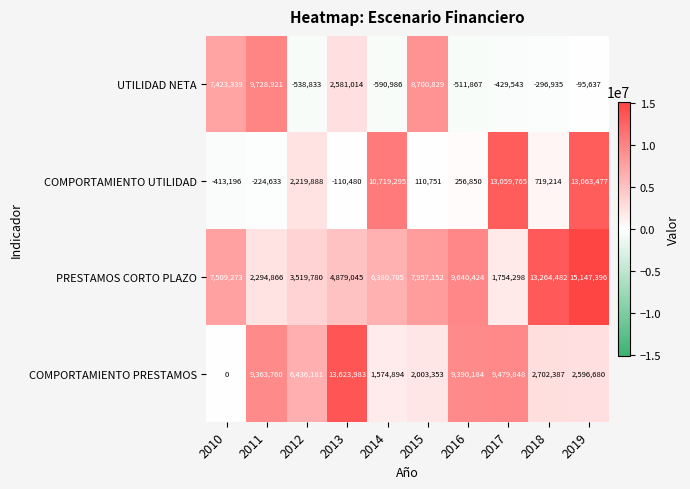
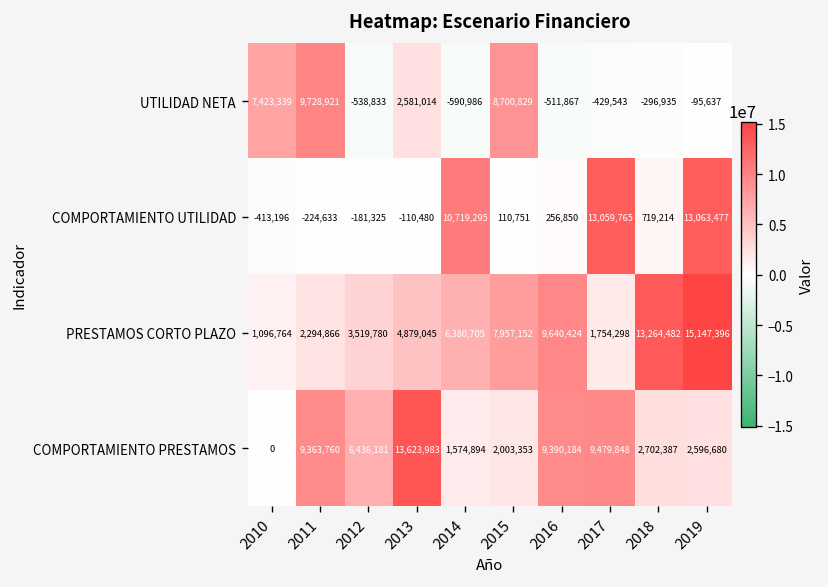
  {
    "UTILIDAD NETA": {
      "2010": "7,423,339",
      "2011": "9,728,921",
      "2012": "-538,833",
      "2013": "2,581,014",
      "2014": "-590,986",
      "2015": "8,700,829",
      "2016": "-511,867",
      "2017": "-429,543",
      "2018": "-296,935",
      "2019": "-95,637"
    },
    "COMPORTAMIENTO UTILIDAD": {
      "2010": "-413,196",
      "2011": "-224,633",
-     "2012": "2,219,888",
+     "2012": "-181,325",
      "2013": "-110,480",
      "2014": "10,719,295",
      "2015": "110,751",
      "2016": "256,850",
      "2017": "13,059,765",
      "2018": "719,214",
      "2019": "13,063,477"
    },
    "PRESTAMOS CORTO PLAZO": {
-     "2010": "7,509,273",
+     "2010": "1,096,764",
      "2011": "2,294,866",
      "2012": "3,519,780",
      "2013": "4,879,045",
      "2014": "6,380,705",
      "2015": "7,957,152",
      "2016": "9,640,424",
      "2017": "1,754,298",
      "2018": "13,264,482",
      "2019": "15,147,396"
    },
    "COMPORTAMIENTO PRESTAMOS": {
      "2010": "0",
      "2011": "9,363,760",
      "2012": "6,436,181",
      "2013": "13,623,983",
      "2014": "1,574,894",
      "2015": "2,003,353",
      "2016": "9,390,184",
      "2017": "9,479,848",
      "2018": "2,702,387",
      "2019": "2,596,680"
    }
  }
